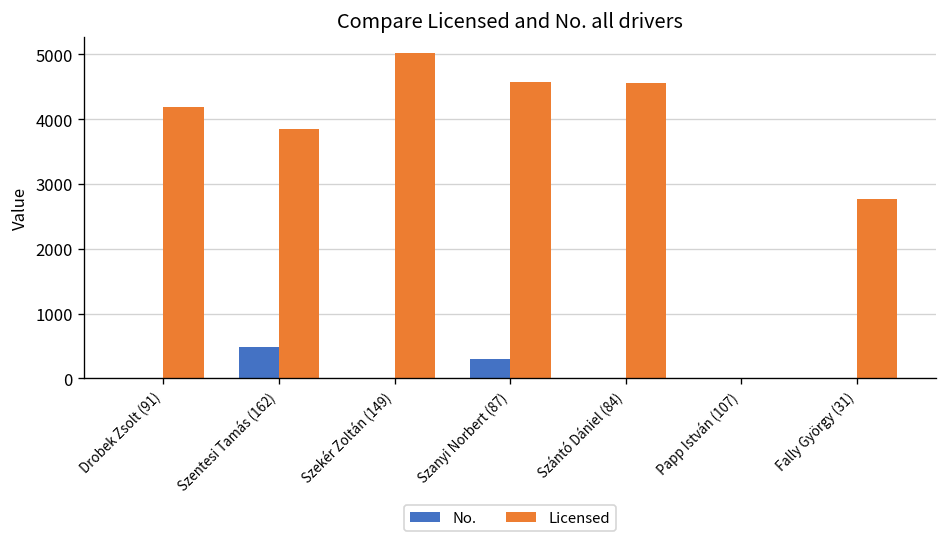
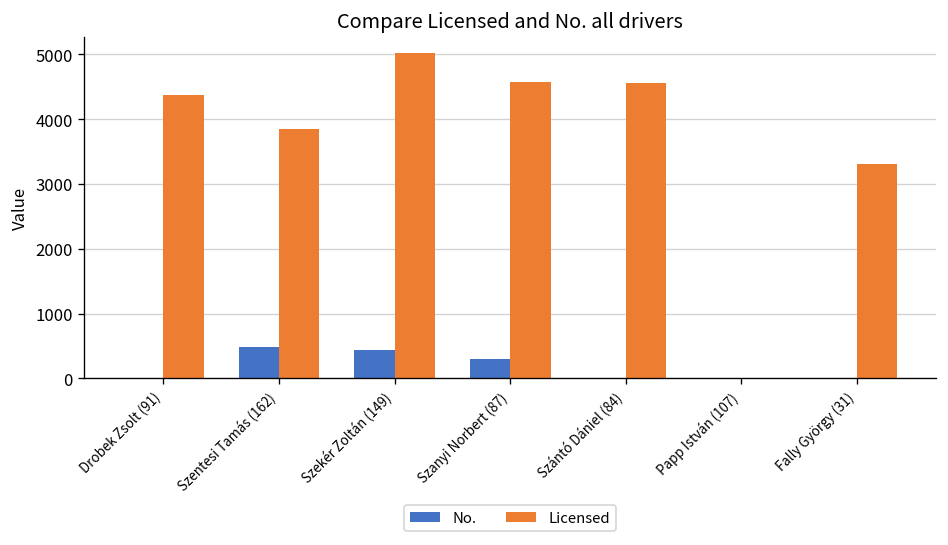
  {
    "No.": {
      "Szentesi Tamás (162)": 500,
-     "Szekér Zoltán (149)": 0,
+     "Szekér Zoltán (149)": 400,
      "Szanyi Norbert (87)": 300
    },
    "Licensed": {
-     "Drobek Zsolt (91)": 4200,
+     "Drobek Zsolt (91)": 4400,
      "Szentesi Tamás (162)": 3800,
      "Szekér Zoltán (149)": 5000,
      "Szanyi Norbert (87)": 4600,
      "Szántó Dániel (84)": 4600,
      "Papp István (107)": 0,
-     "Fally György (31)": 2800
+     "Fally György (31)": 3300
    }
  }
